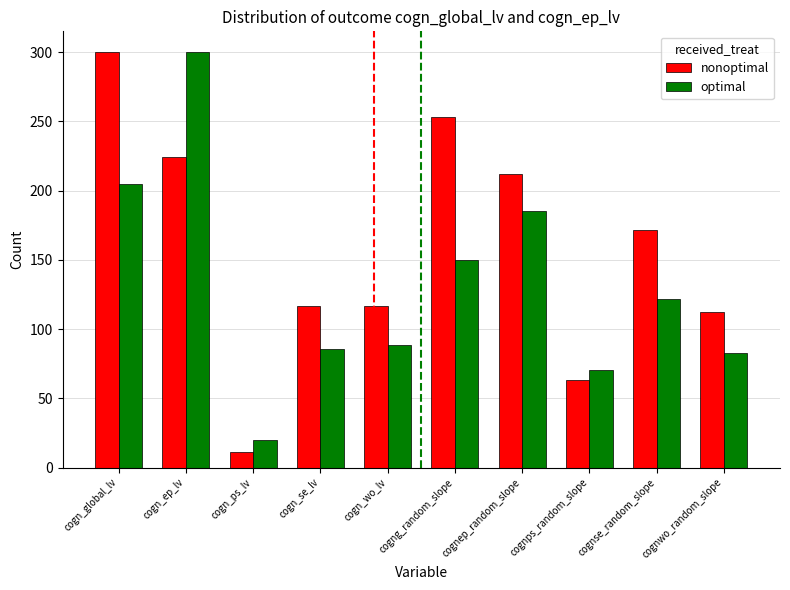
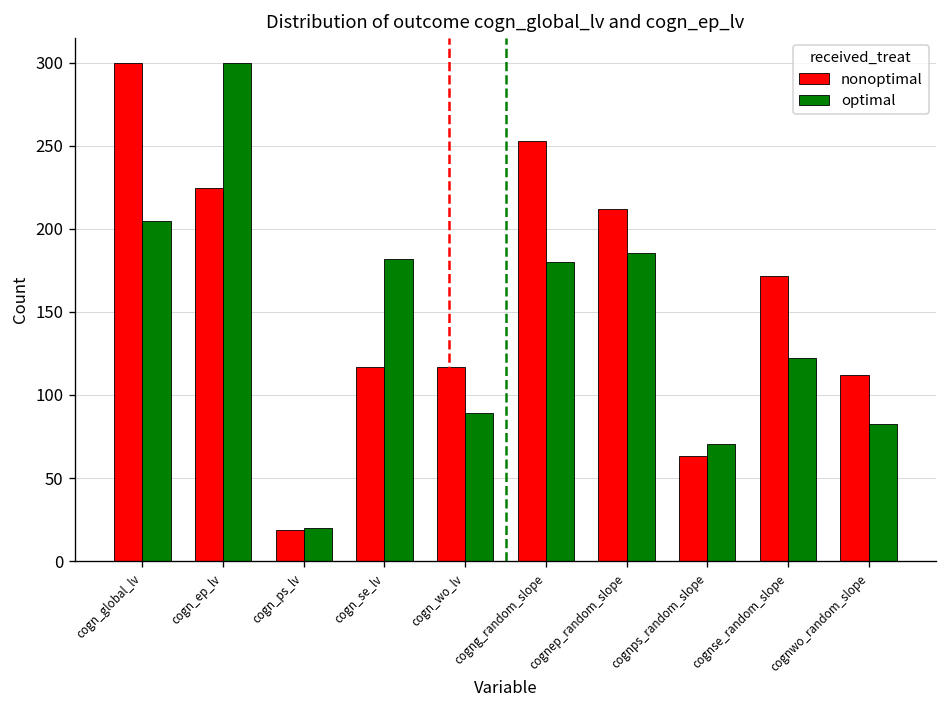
  {
    "nonoptimal": {
      "cogn_global_lv": 300,
      "cogn_ep_lv": 224,
-     "cogn_ps_lv": 11,
+     "cogn_ps_lv": 19,
      "cogn_se_lv": 117,
      "cogn_wo_lv": 117,
      "cogng_random_slope": 253,
      "cognep_random_slope": 212,
      "cognps_random_slope": 63,
      "cognse_random_slope": 171,
      "cognwo_random_slope": 112
    },
    "optimal": {
      "cogn_global_lv": 205,
      "cogn_ep_lv": 300,
      "cogn_ps_lv": 20,
-     "cogn_se_lv": 86,
+     "cogn_se_lv": 182,
      "cogn_wo_lv": 89,
-     "cogng_random_slope": 150,
+     "cogng_random_slope": 180,
      "cognep_random_slope": 185,
      "cognps_random_slope": 71,
      "cognse_random_slope": 122,
      "cognwo_random_slope": 83
    }
  }
